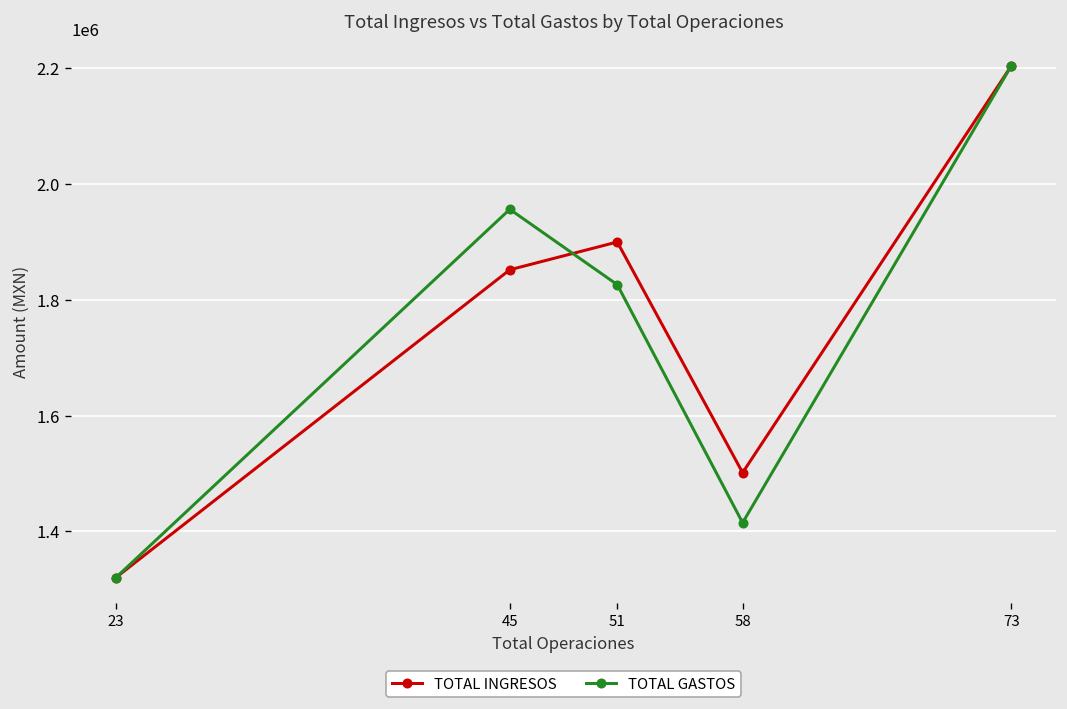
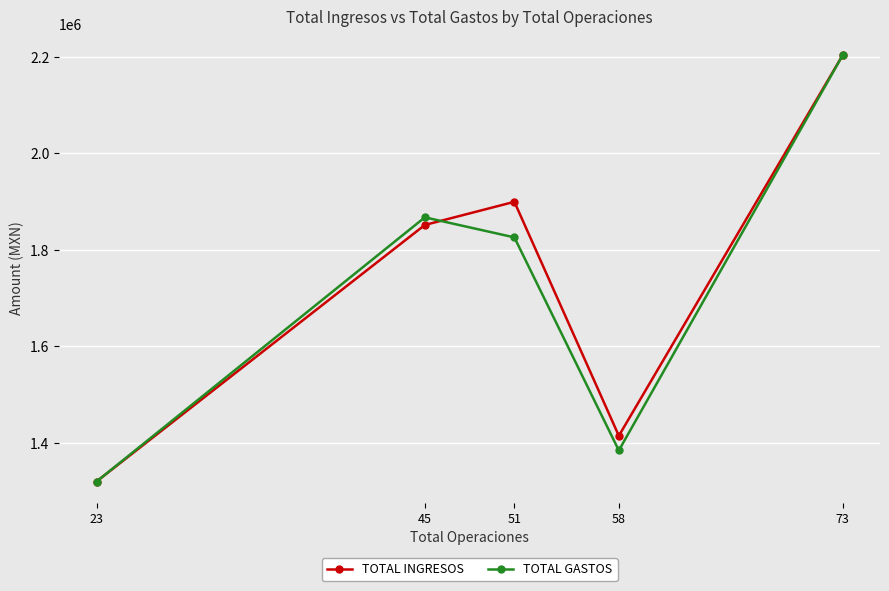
  {
    "TOTAL INGRESOS": {
      "45": 1850000,
      "51": 1900000,
-     "58": 1500000
+     "58": 1410000
    },
    "TOTAL GASTOS": {
-     "45": 1960000,
+     "45": 1870000,
      "51": 1830000,
-     "58": 1410000
+     "58": 1380000
    }
  }
